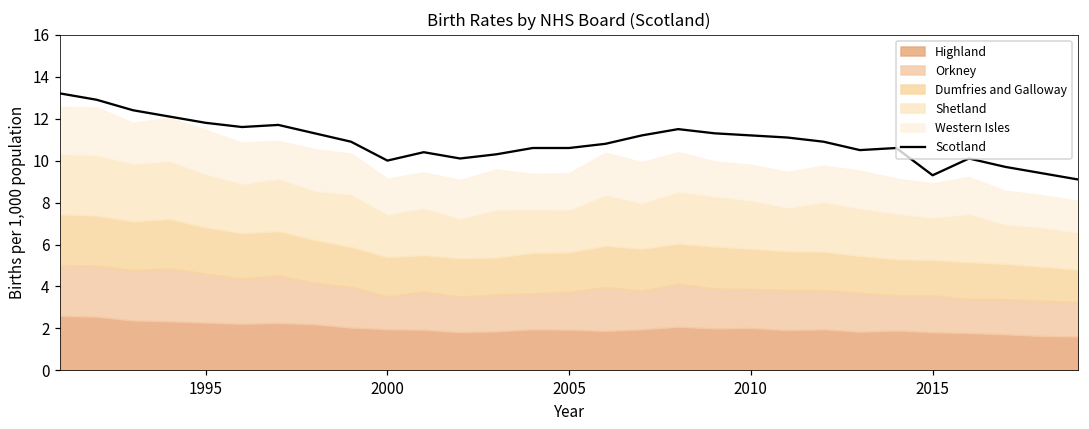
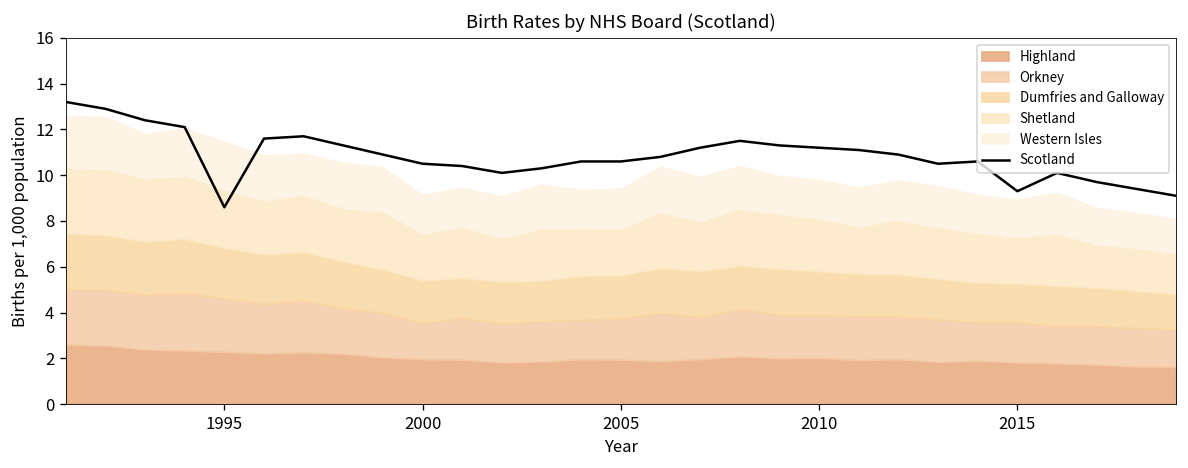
  {
    "Scotland": {
-     "1995": 11.8,
-     "2000": 10.0,
+     "1995": 8.6,
+     "2000": 10.5,
      "2005": 10.6,
      "2010": 11.2,
      "2015": 9.3
    }
  }
